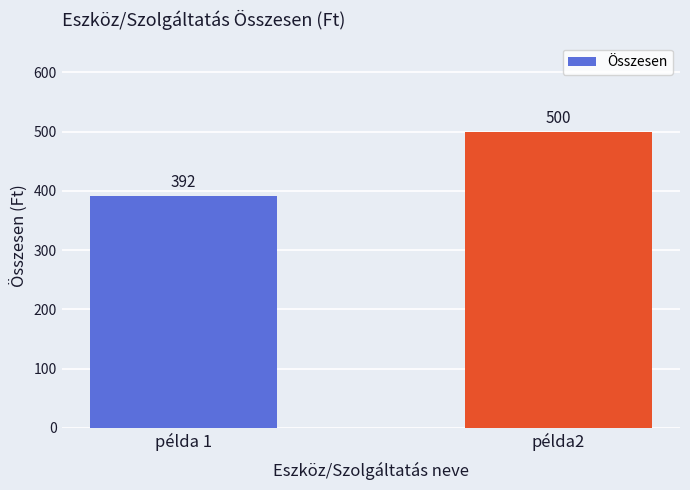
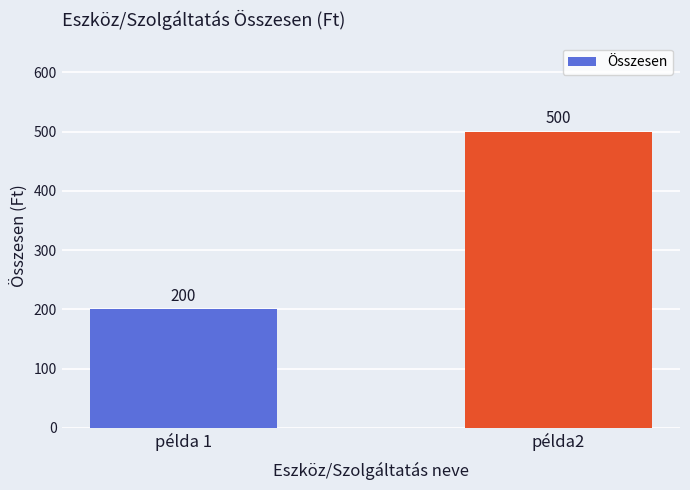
  {
-   "példa 1": 392,
+   "példa 1": 200,
    "példa2": 500
  }
